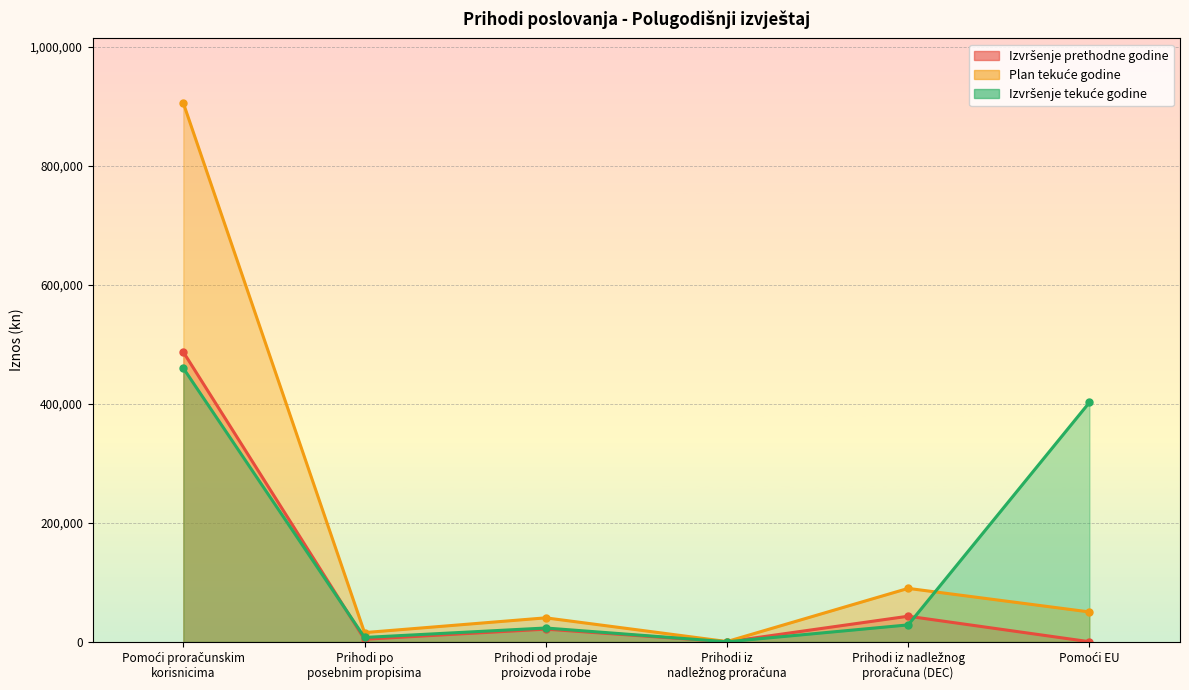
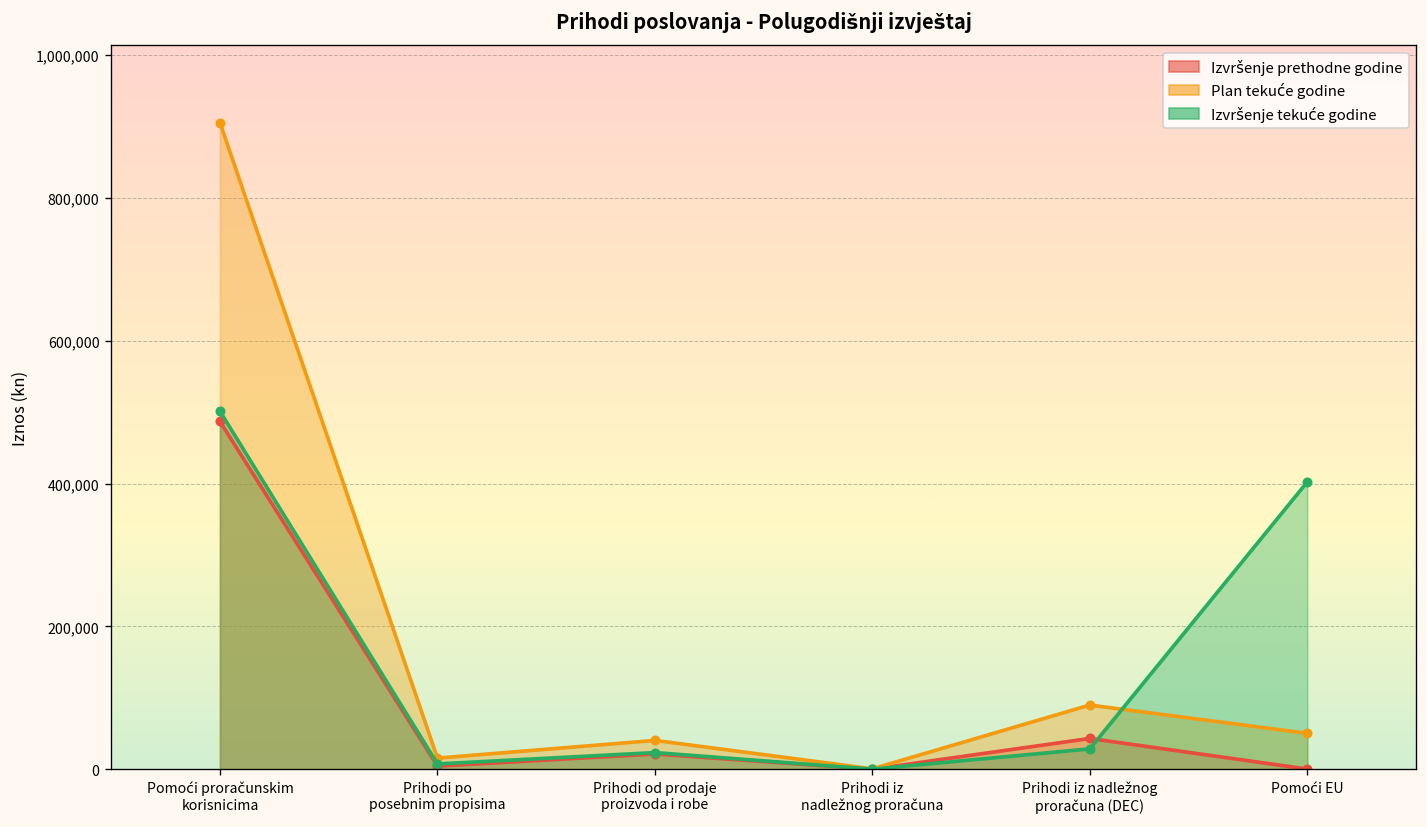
  {
    "Izvršenje tekuće godine": {
-     "Pomoći proračunskim korisnicima": "460,000",
+     "Pomoći proračunskim korisnicima": "500,000",
      "Prihodi iz nadležnog proračuna (DEC)": "30,000",
      "Pomoći EU": "400,000"
    }
  }
